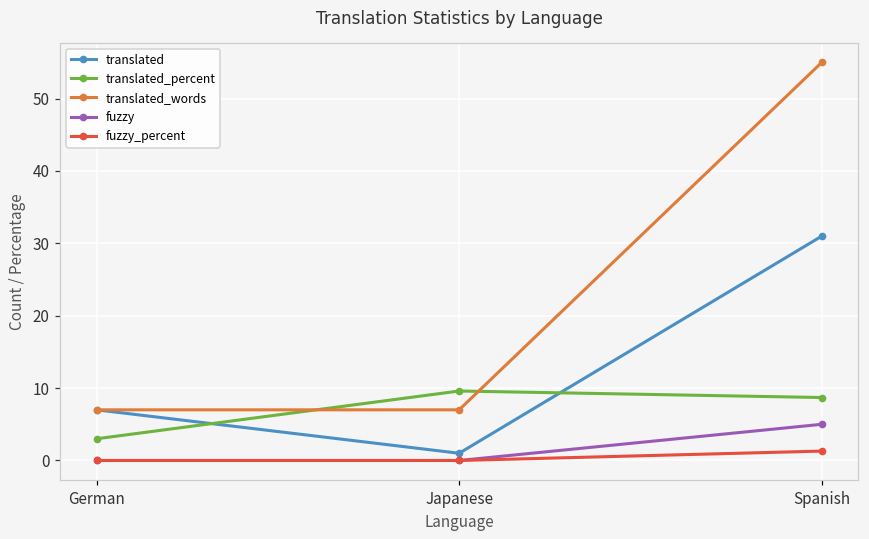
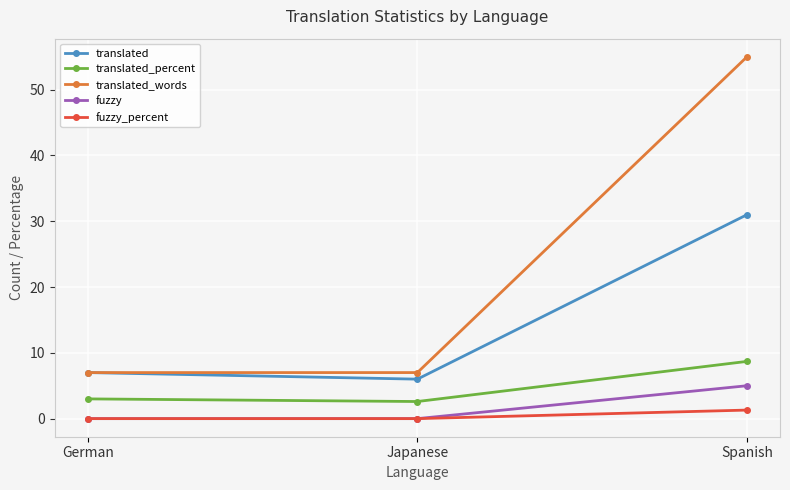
  {
    "translated": {
-     "Japanese": 1,
+     "Japanese": 6,
      "Spanish": 31
    },
    "translated_percent": {
      "German": 3,
-     "Japanese": 10,
+     "Japanese": 3,
      "Spanish": 9
    },
    "fuzzy": {
      "Spanish": 5
    }
  }
